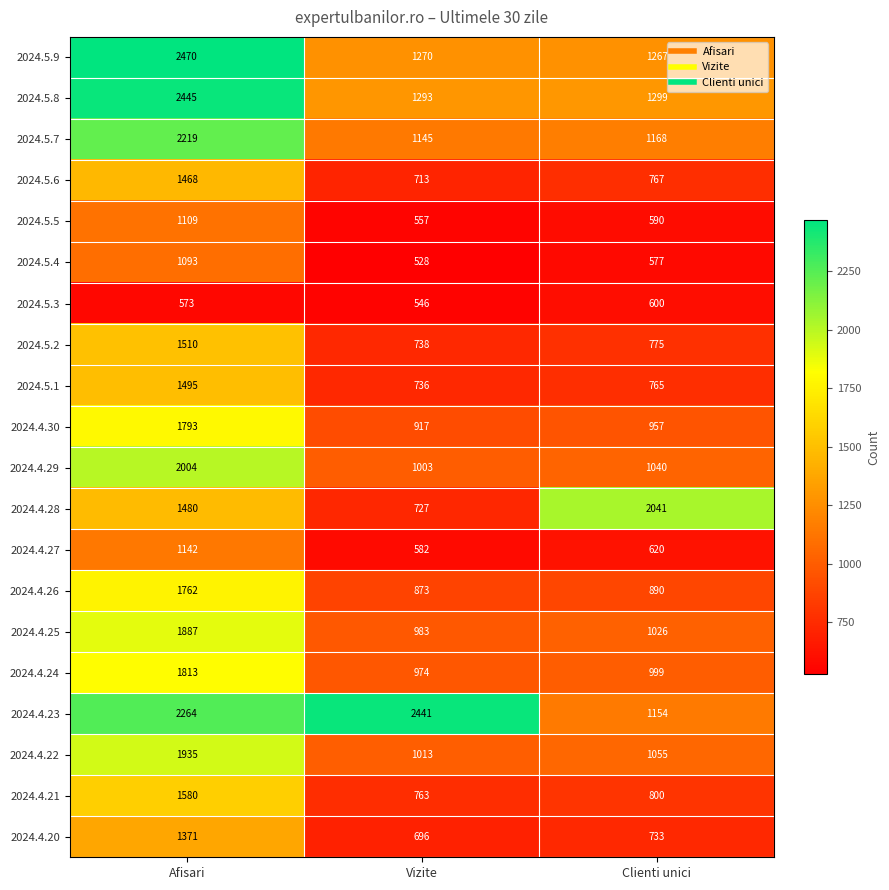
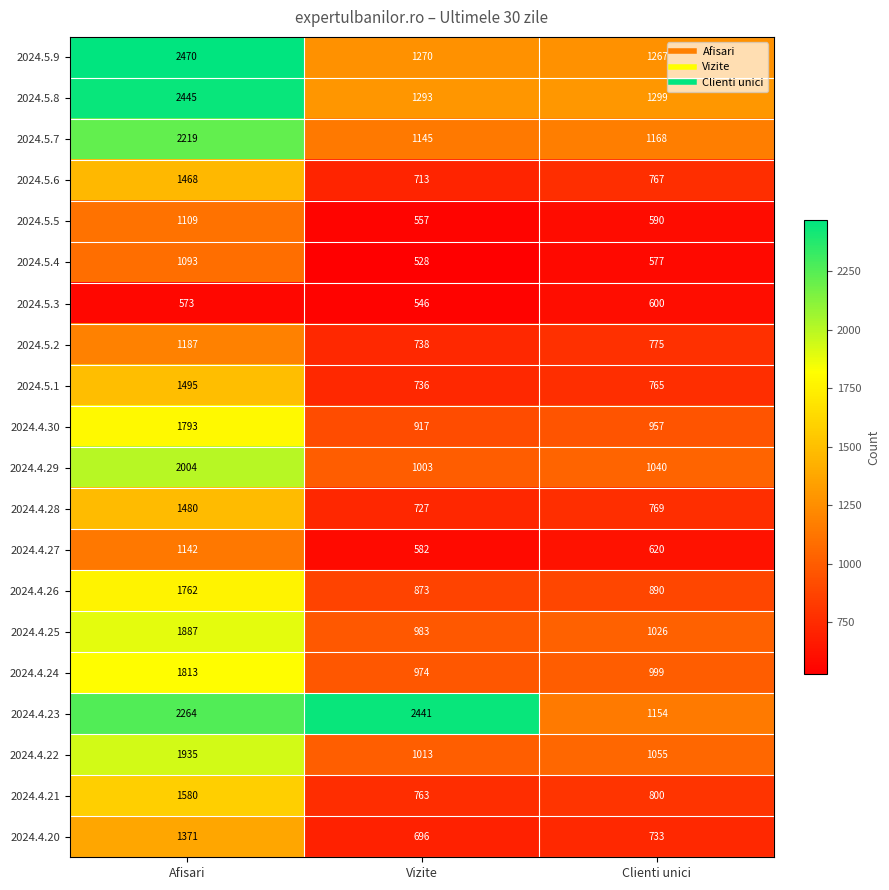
  {
    "2024.5.9": {
      "Afisari": 2470,
      "Vizite": 1270
    },
    "2024.5.8": {
      "Afisari": 2445,
      "Vizite": 1293,
      "Clienti unici": 1299
    },
    "2024.5.7": {
      "Afisari": 2219,
      "Vizite": 1145,
      "Clienti unici": 1168
    },
    "2024.5.6": {
      "Afisari": 1468,
      "Vizite": 713,
      "Clienti unici": 767
    },
    "2024.5.5": {
      "Afisari": 1109,
      "Vizite": 557,
      "Clienti unici": 590
    },
    "2024.5.4": {
      "Afisari": 1093,
      "Vizite": 528,
      "Clienti unici": 577
    },
    "2024.5.3": {
      "Afisari": 573,
      "Vizite": 546,
      "Clienti unici": 600
    },
    "2024.5.2": {
-     "Afisari": 1510,
+     "Afisari": 1187,
      "Vizite": 738,
      "Clienti unici": 775
    },
    "2024.5.1": {
      "Afisari": 1495,
      "Vizite": 736,
      "Clienti unici": 765
    },
    "2024.4.30": {
      "Afisari": 1793,
      "Vizite": 917,
      "Clienti unici": 957
    },
    "2024.4.29": {
      "Afisari": 2004,
      "Vizite": 1003,
      "Clienti unici": 1040
    },
    "2024.4.28": {
      "Afisari": 1480,
      "Vizite": 727,
-     "Clienti unici": 2041
+     "Clienti unici": 769
    },
    "2024.4.27": {
      "Afisari": 1142,
      "Vizite": 582,
      "Clienti unici": 620
    },
    "2024.4.26": {
      "Afisari": 1762,
      "Vizite": 873,
      "Clienti unici": 890
    },
    "2024.4.25": {
      "Afisari": 1887,
      "Vizite": 983,
      "Clienti unici": 1026
    },
    "2024.4.24": {
      "Afisari": 1813,
      "Vizite": 974,
      "Clienti unici": 999
    },
    "2024.4.23": {
      "Afisari": 2264,
      "Vizite": 2441,
      "Clienti unici": 1154
    },
    "2024.4.22": {
      "Afisari": 1935,
      "Vizite": 1013,
      "Clienti unici": 1055
    },
    "2024.4.21": {
      "Afisari": 1580,
      "Vizite": 763,
      "Clienti unici": 800
    },
    "2024.4.20": {
      "Afisari": 1371,
      "Vizite": 696,
      "Clienti unici": 733
    }
  }
